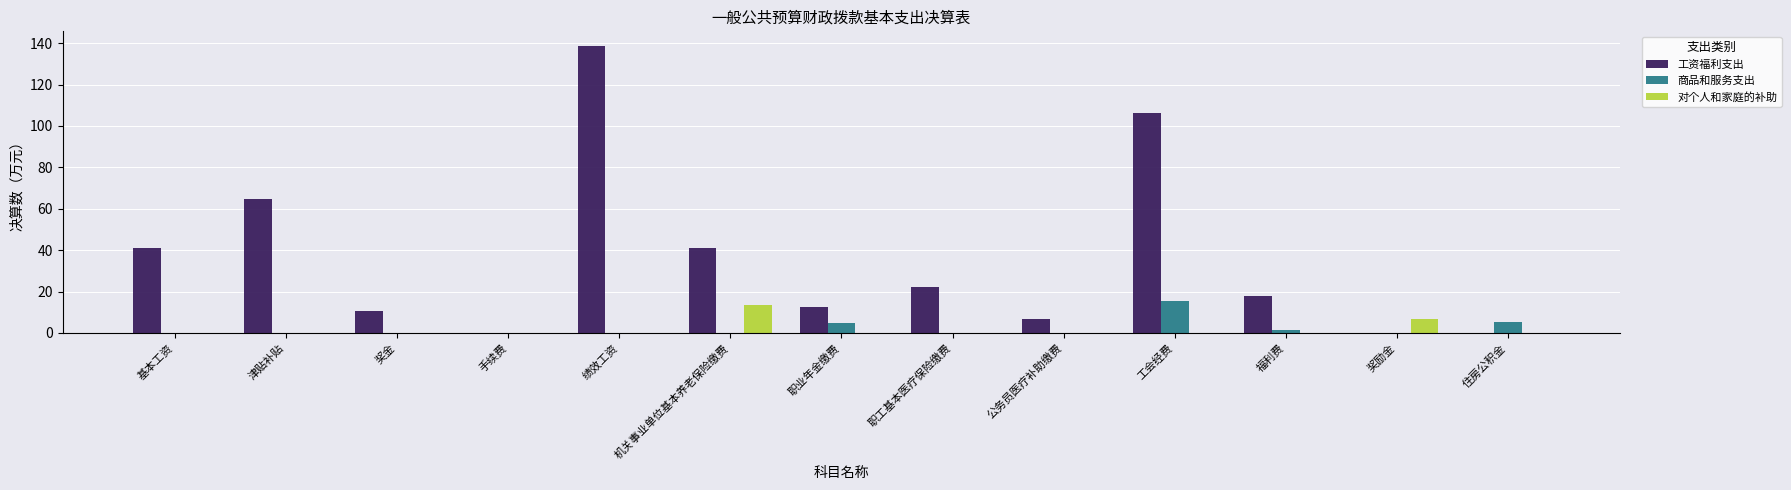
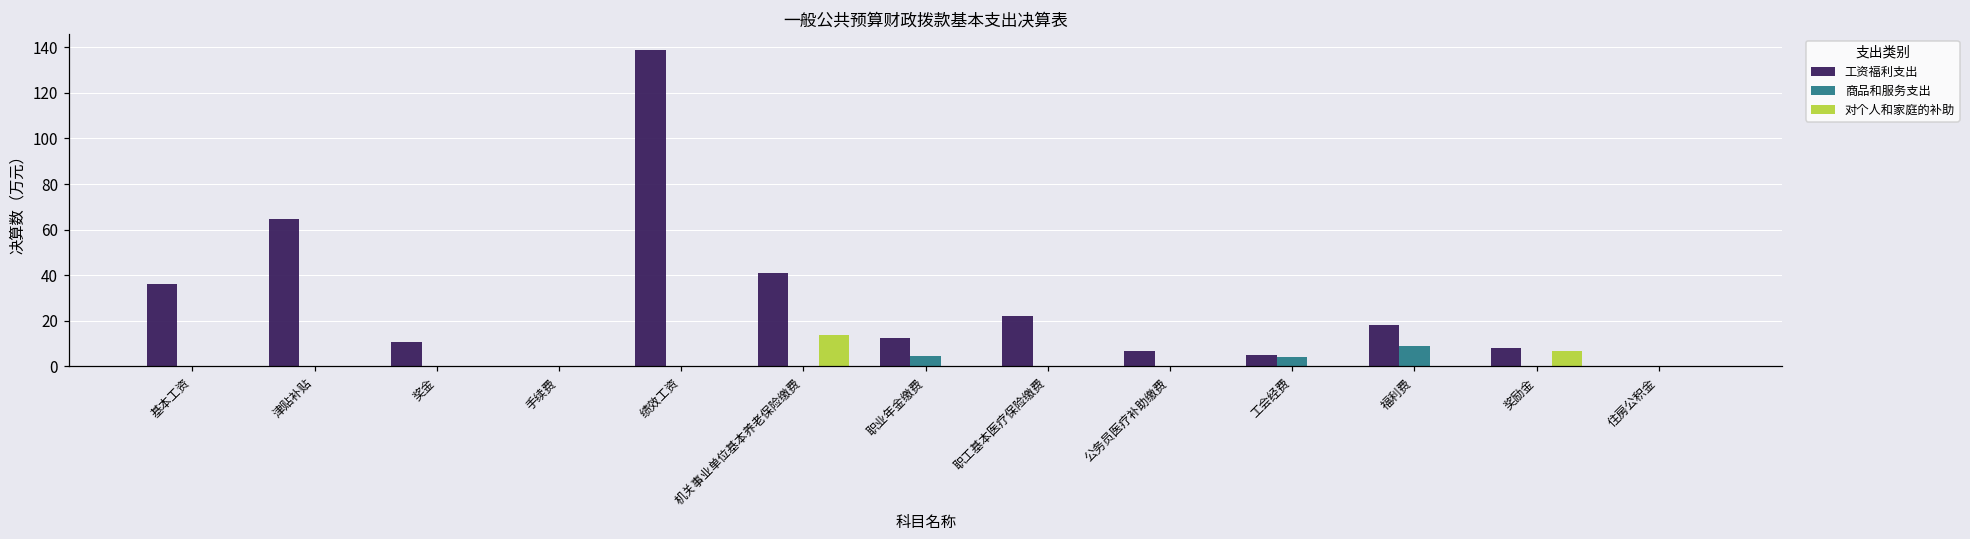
  {
    "工资福利支出": {
-     "基本工资": 41,
+     "基本工资": 36,
      "津贴补贴": 65,
      "奖金": 11,
      "手续费": 0,
      "绩效工资": 139,
      "机关事业单位基本养老保险缴费": 41,
      "职业年金缴费": 12,
      "职工基本医疗保险缴费": 22,
      "公务员医疗补助缴费": 7,
-     "工会经费": 106,
+     "工会经费": 5,
      "福利费": 18,
-     "奖励金": 0,
+     "奖励金": 8,
      "住房公积金": 0
    },
    "商品和服务支出": {
      "津贴补贴": 0,
      "奖金": 0,
      "绩效工资": 0,
      "机关事业单位基本养老保险缴费": 0,
      "职业年金缴费": 5,
      "职工基本医疗保险缴费": 0,
      "公务员医疗补助缴费": 0,
-     "工会经费": 15,
-     "福利费": 2,
+     "工会经费": 4,
+     "福利费": 9,
      "奖励金": 0,
-     "住房公积金": 6
+     "住房公积金": 0
    },
    "对个人和家庭的补助": {
      "基本工资": 0,
      "津贴补贴": 0,
      "奖金": 0,
      "手续费": 0,
      "绩效工资": 0,
      "机关事业单位基本养老保险缴费": 14,
      "职业年金缴费": 0,
      "职工基本医疗保险缴费": 0,
      "公务员医疗补助缴费": 0,
      "工会经费": 0,
      "福利费": 0,
      "奖励金": 7,
      "住房公积金": 0
    }
  }
